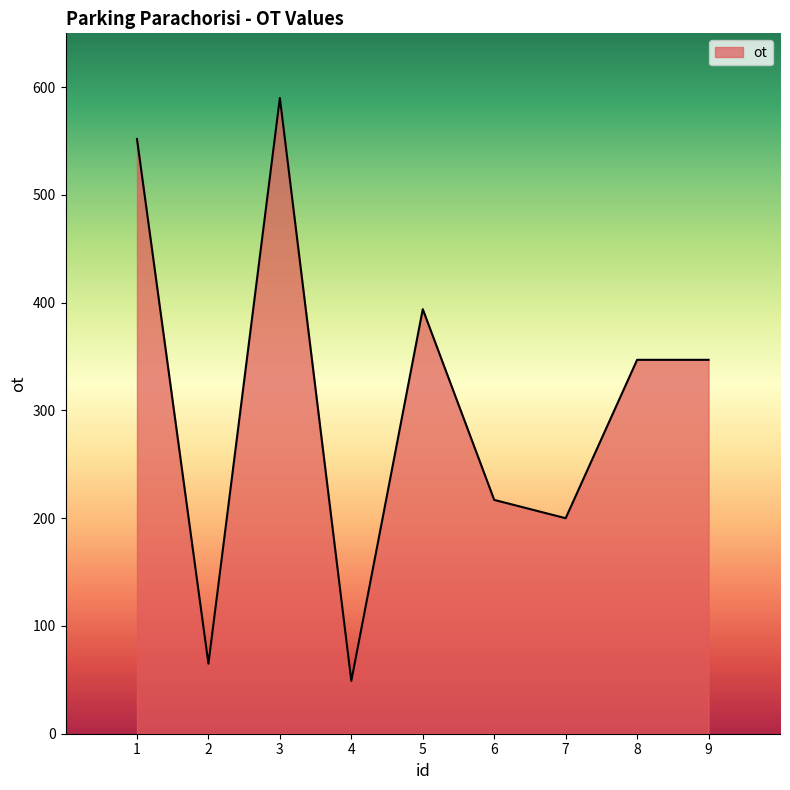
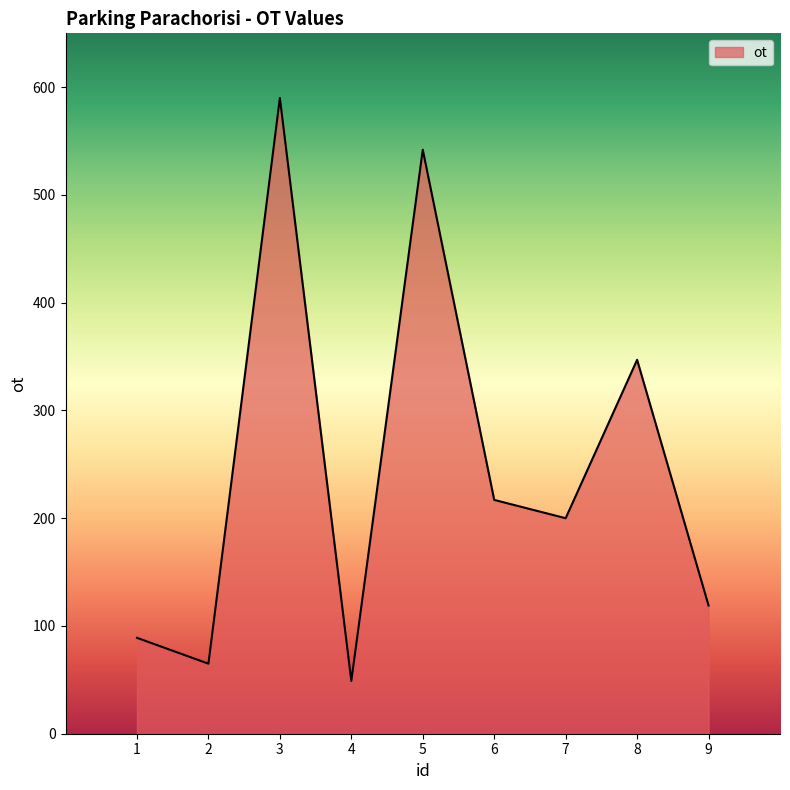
  {
-   "1": 552,
+   "1": 89,
    "2": 65,
    "3": 590,
    "4": 49,
-   "5": 394,
+   "5": 542,
    "6": 217,
    "7": 200,
    "8": 347,
-   "9": 347
+   "9": 119
  }
